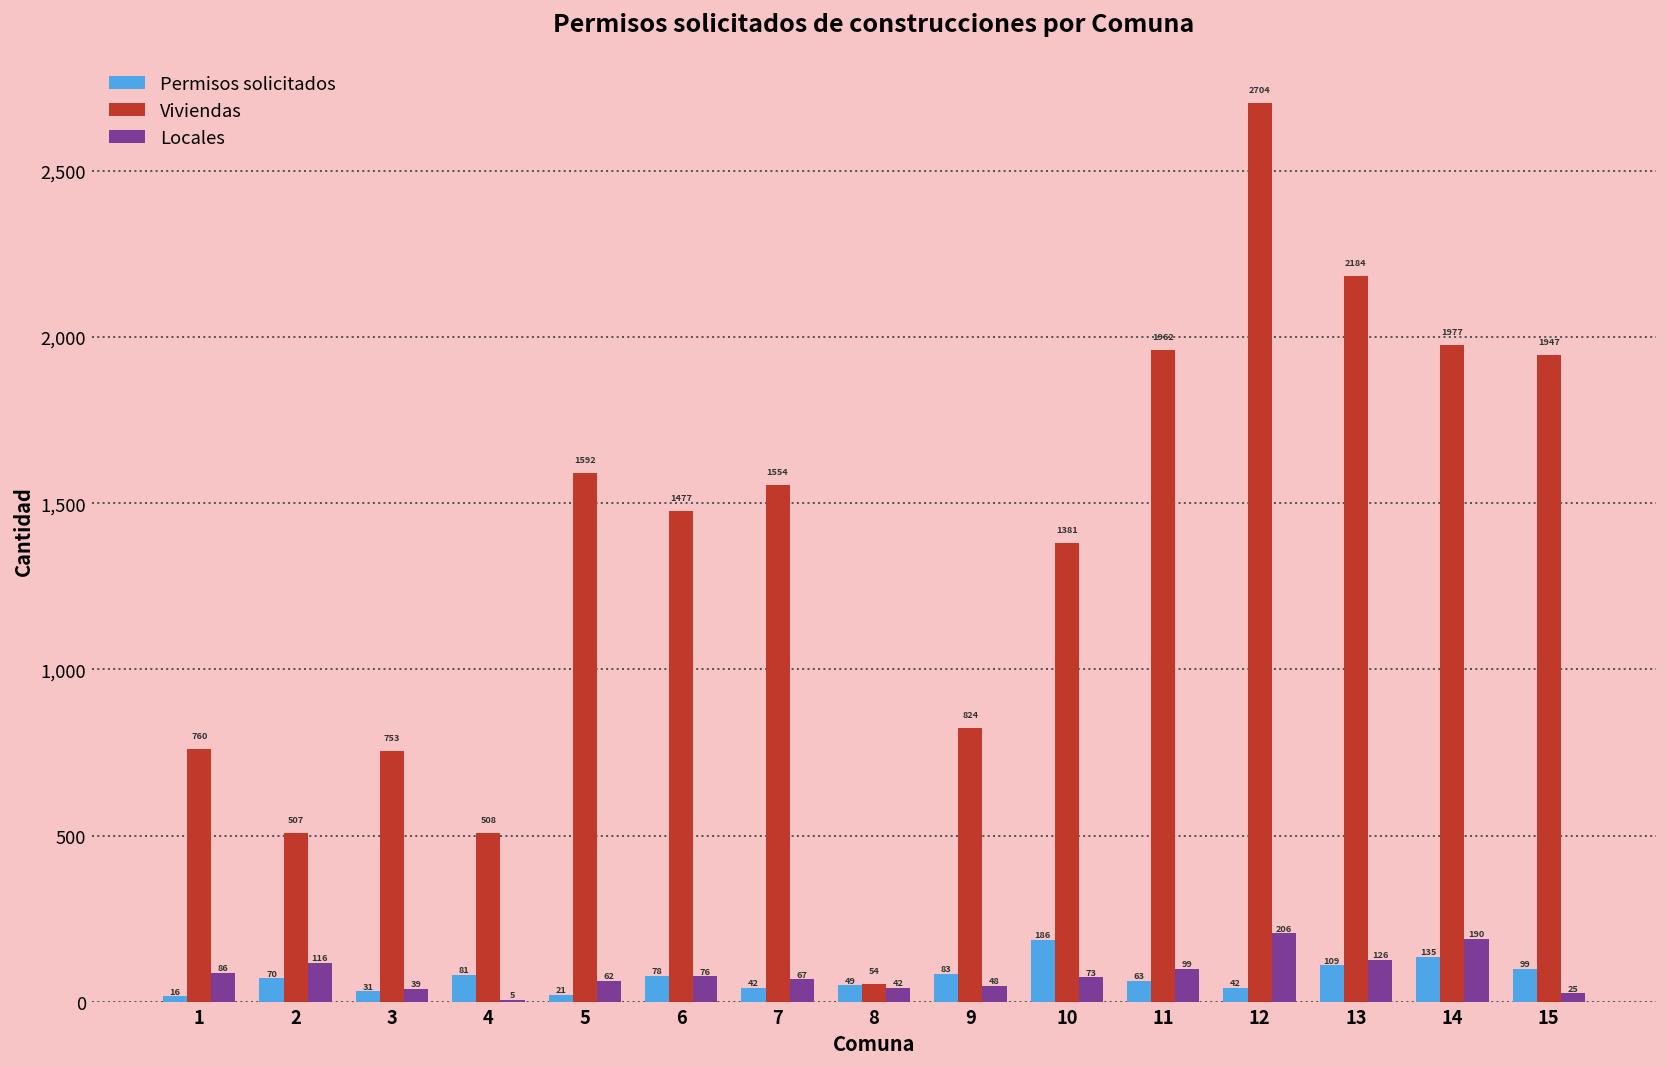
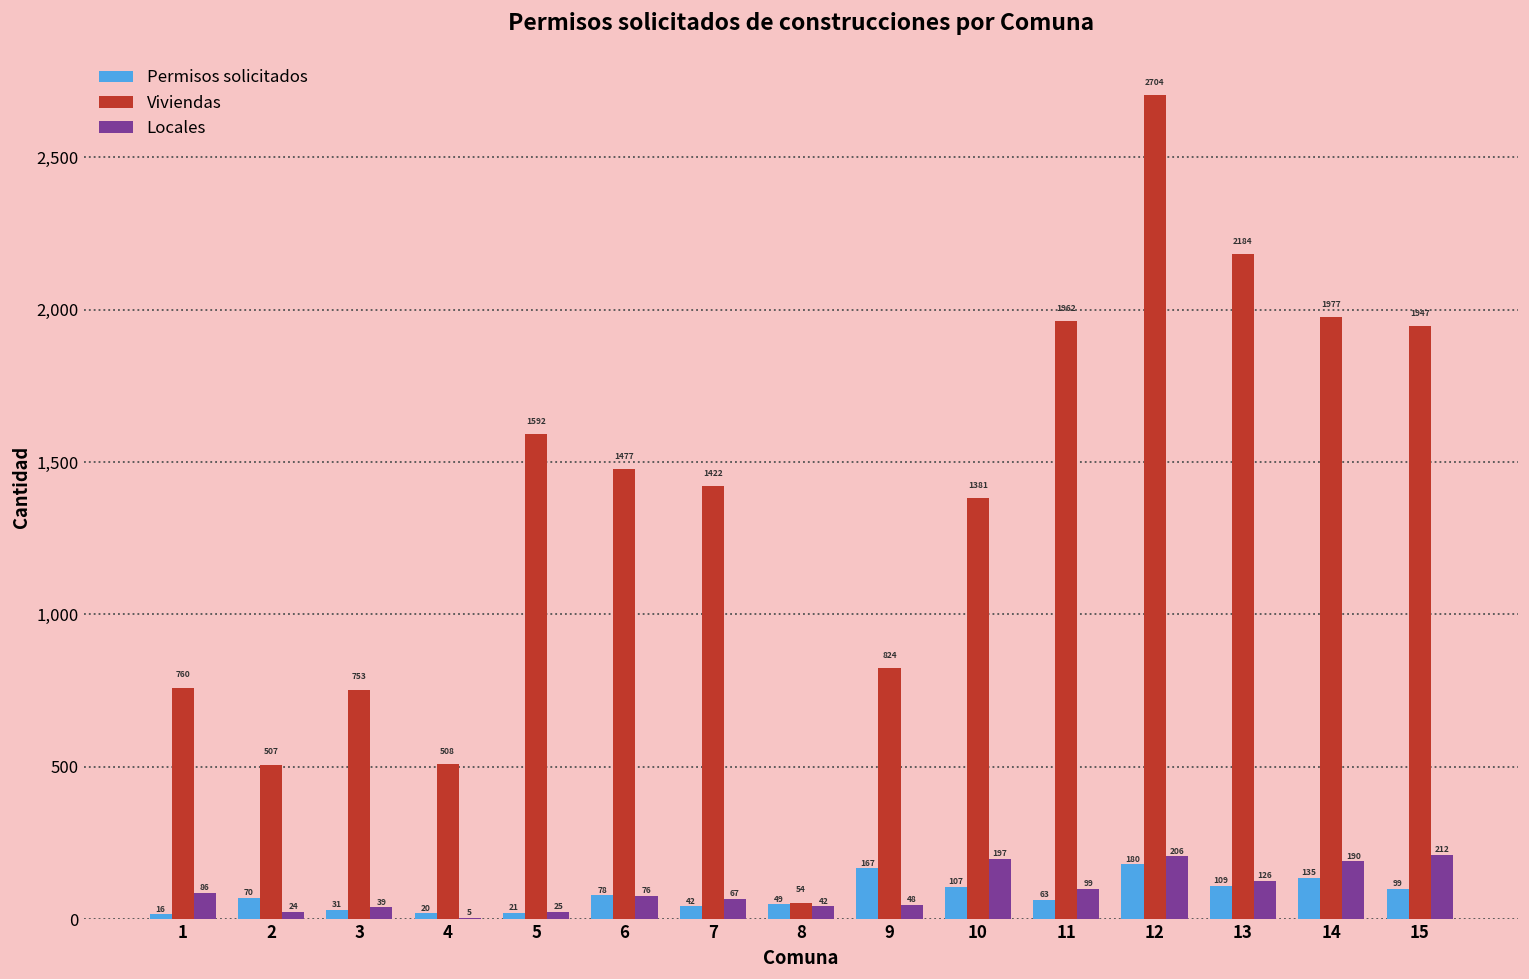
  {
    "Permisos solicitados": {
      "1": 16,
      "2": 70,
      "3": 31,
-     "4": 81,
+     "4": 20,
      "5": 21,
      "6": 78,
      "7": 42,
      "8": 49,
-     "9": 83,
-     "10": 186,
+     "9": 167,
+     "10": 107,
      "11": 63,
-     "12": 42,
+     "12": 180,
      "13": 109,
      "14": 135,
      "15": 99
    },
    "Viviendas": {
      "1": 760,
      "2": 507,
      "3": 753,
      "4": 508,
      "5": 1592,
      "6": 1477,
-     "7": 1554,
+     "7": 1422,
      "8": 54,
      "9": 824,
      "10": 1381,
      "11": 1962,
      "12": 2704,
      "13": 2184,
      "14": 1977,
      "15": 1947
    },
    "Locales": {
      "1": 86,
-     "2": 116,
+     "2": 24,
      "3": 39,
      "4": 5,
-     "5": 62,
+     "5": 25,
      "6": 76,
      "7": 67,
      "8": 42,
      "9": 48,
-     "10": 73,
+     "10": 197,
      "11": 99,
      "12": 206,
      "13": 126,
      "14": 190,
-     "15": 25
+     "15": 212
    }
  }
